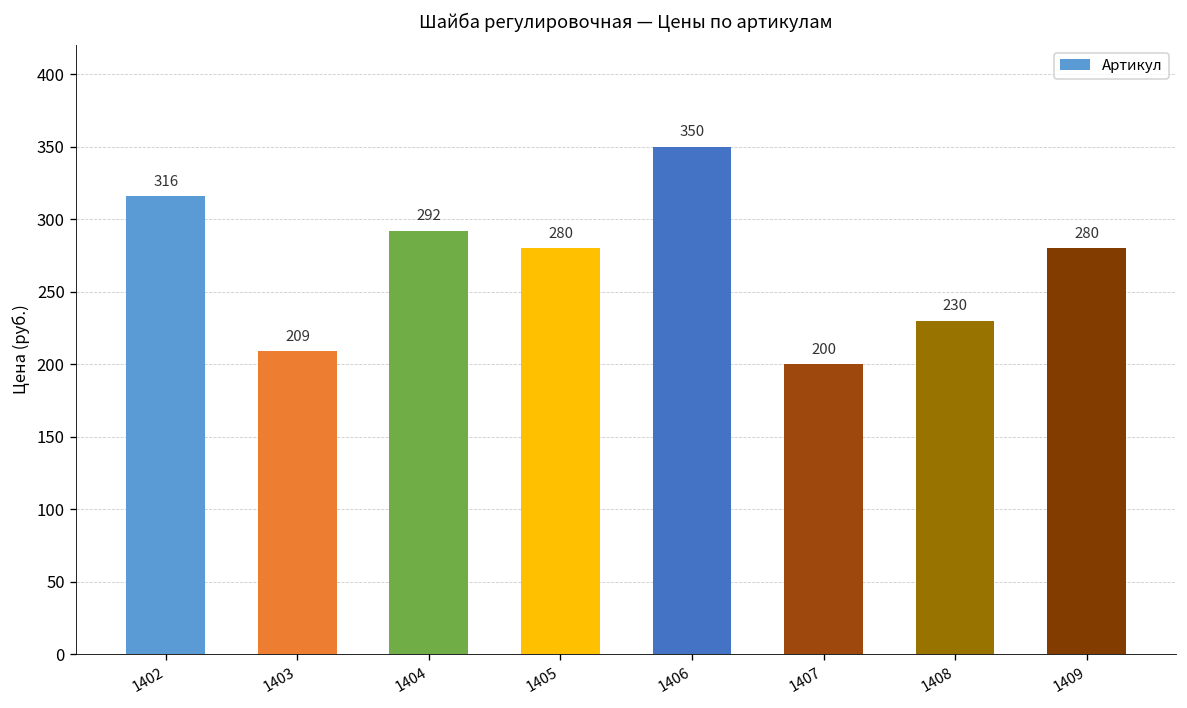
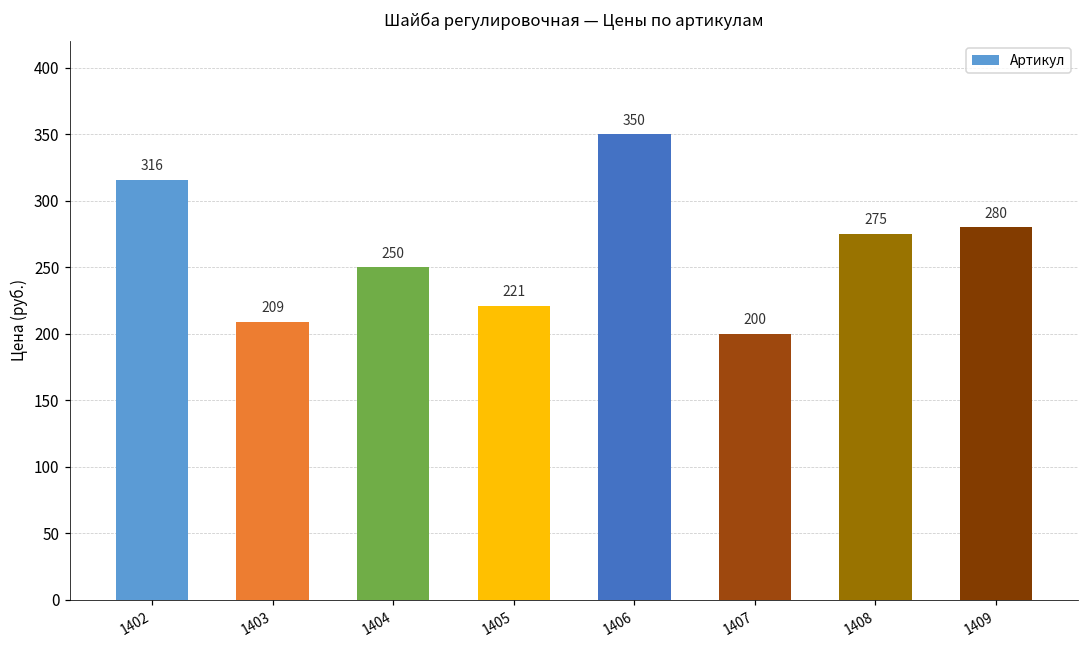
  {
    "1402": 316,
    "1403": 209,
-   "1404": 292,
-   "1405": 280,
+   "1404": 250,
+   "1405": 221,
    "1406": 350,
    "1407": 200,
-   "1408": 230,
+   "1408": 275,
    "1409": 280
  }
